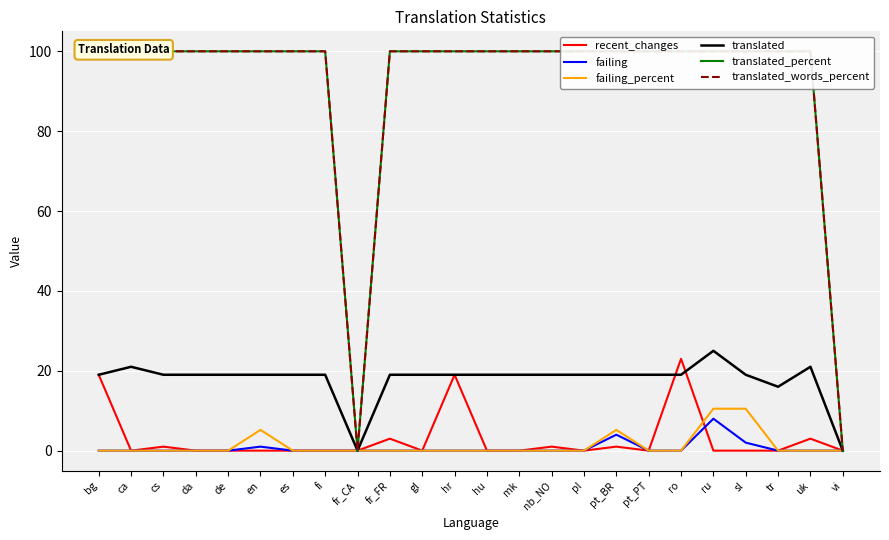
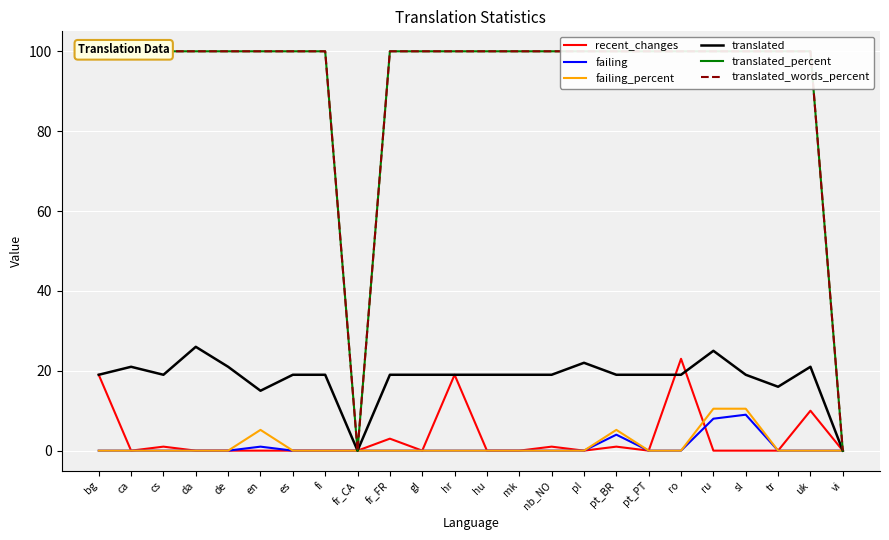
  {
    "recent_changes": {
      "cs": 1,
      "en": 0,
      "fr_FR": 3,
      "nb_NO": 1,
      "pt_BR": 1,
      "ro": 23,
      "ru": 0,
      "sl": 0,
-     "uk": 3
+     "uk": 10
    },
    "failing": {
      "en": 1,
      "pt_BR": 4,
      "ru": 8,
-     "sl": 2
+     "sl": 9
    },
    "failing_percent": {
      "en": 5,
      "pt_BR": 5,
      "ru": 11,
      "sl": 11
    },
    "translated": {
      "ca": 21,
      "cs": 19,
-     "da": 19,
-     "de": 19,
-     "en": 19,
+     "da": 26,
+     "de": 21,
+     "en": 15,
      "es": 19,
      "fi": 19,
      "fr_FR": 19,
      "gl": 19,
      "hu": 19,
      "mk": 19,
      "nb_NO": 19,
-     "pl": 19,
+     "pl": 22,
      "pt_BR": 19,
      "pt_PT": 19,
      "ro": 19,
      "ru": 25,
      "sl": 19,
      "tr": 16,
      "uk": 21
    },
    "translated_words_percent": {
      "da": 100,
      "de": 100,
      "en": 100,
      "es": 100,
      "fi": 100,
      "fr_FR": 100,
      "gl": 100,
      "hr": 100,
      "hu": 100,
      "mk": 100,
      "nb_NO": 100
    }
  }
